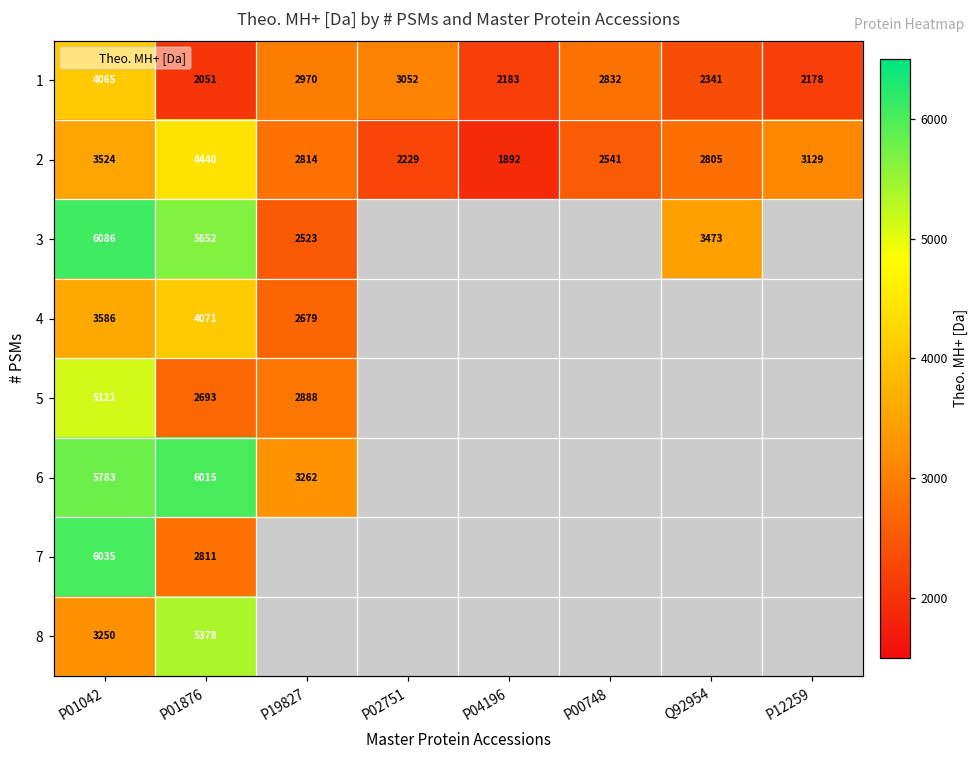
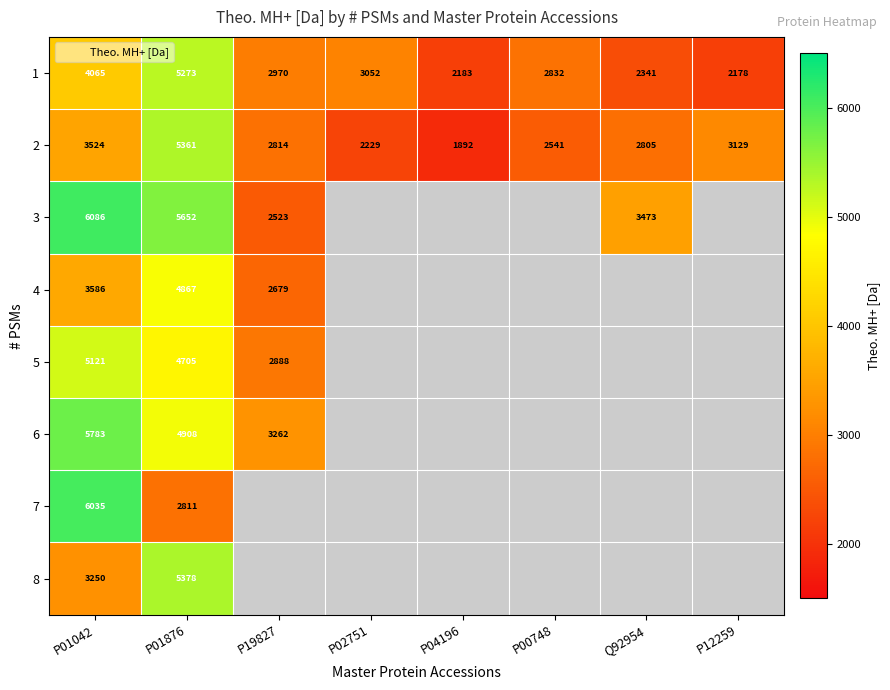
  {
    "1": {
      "P01042": 4065,
-     "P01876": 2051,
+     "P01876": 5273,
      "P19827": 2970,
      "P02751": 3052,
      "P04196": 2183,
      "P00748": 2832,
      "Q92954": 2341,
      "P12259": 2178
    },
    "2": {
      "P01042": 3524,
-     "P01876": 4440,
+     "P01876": 5361,
      "P19827": 2814,
      "P02751": 2229,
      "P04196": 1892,
      "P00748": 2541,
      "Q92954": 2805,
      "P12259": 3129
    },
    "3": {
      "P01042": 6086,
      "P01876": 5652,
      "P19827": 2523,
      "Q92954": 3473
    },
    "4": {
      "P01042": 3586,
-     "P01876": 4071,
+     "P01876": 4867,
      "P19827": 2679
    },
    "5": {
      "P01042": 5121,
-     "P01876": 2693,
+     "P01876": 4705,
      "P19827": 2888
    },
    "6": {
      "P01042": 5783,
-     "P01876": 6015,
+     "P01876": 4908,
      "P19827": 3262
    },
    "7": {
      "P01042": 6035,
      "P01876": 2811
    },
    "8": {
      "P01042": 3250,
      "P01876": 5378
    }
  }
